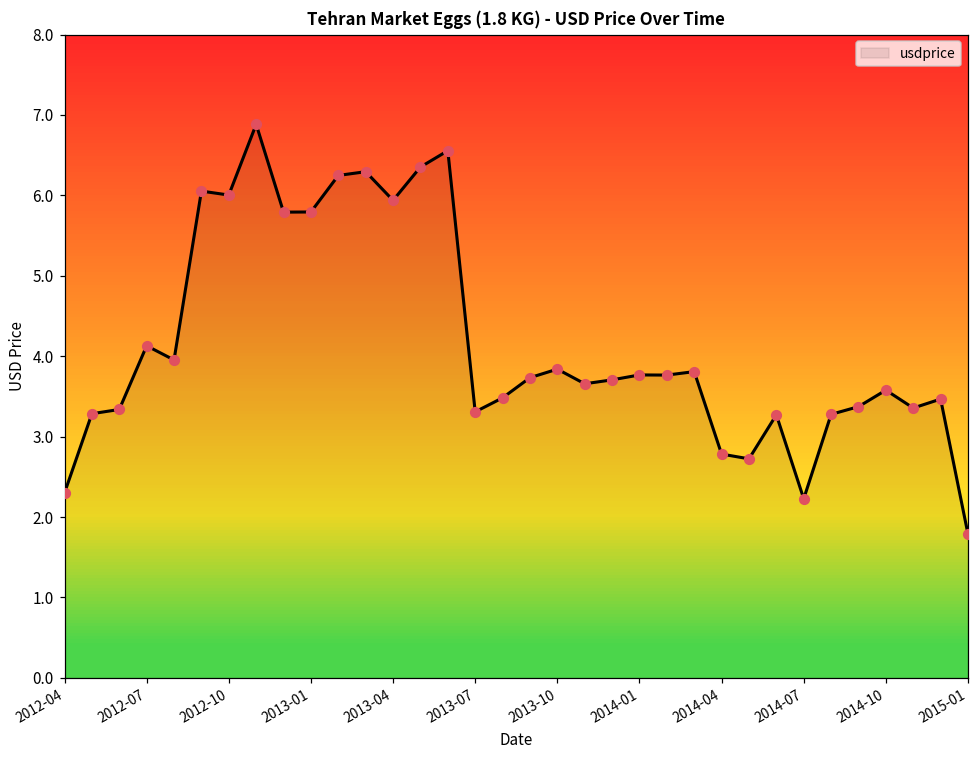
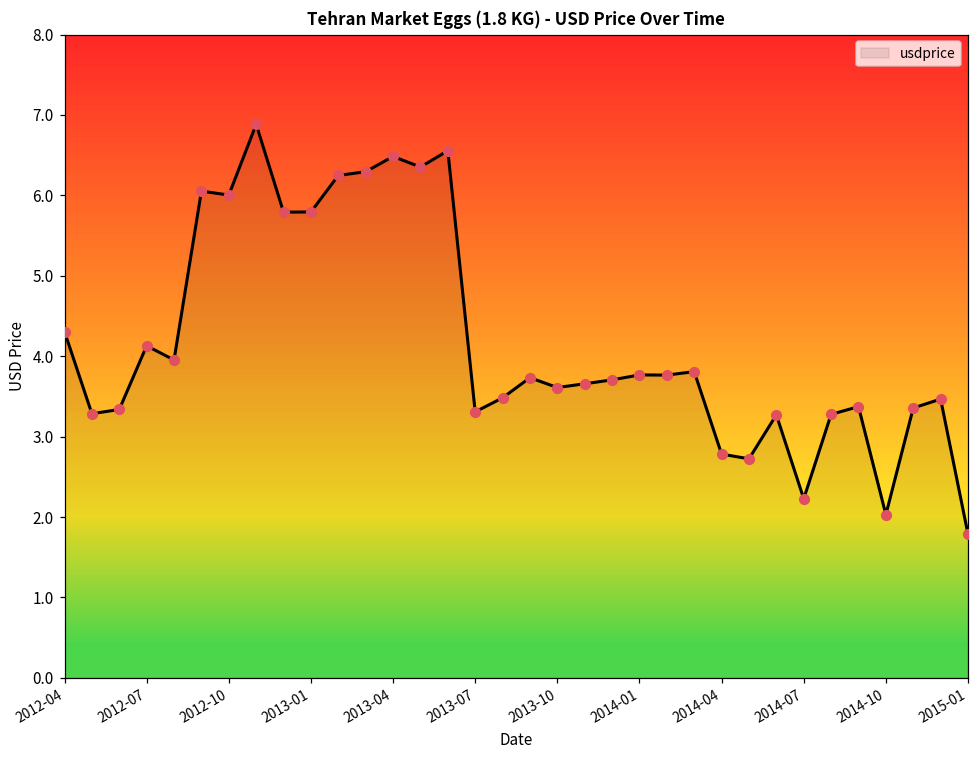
  {
-   "2012-04": 2.3,
+   "2012-04": 4.3,
    "2012-07": 4.1,
    "2012-10": 6.0,
    "2013-01": 5.8,
-   "2013-04": 5.9,
+   "2013-04": 6.5,
    "2013-07": 3.3,
-   "2013-10": 3.8,
+   "2013-10": 3.6,
    "2014-01": 3.8,
    "2014-04": 2.8,
    "2014-07": 2.2,
-   "2014-10": 3.6,
+   "2014-10": 2.0,
    "2015-01": 1.8
  }
